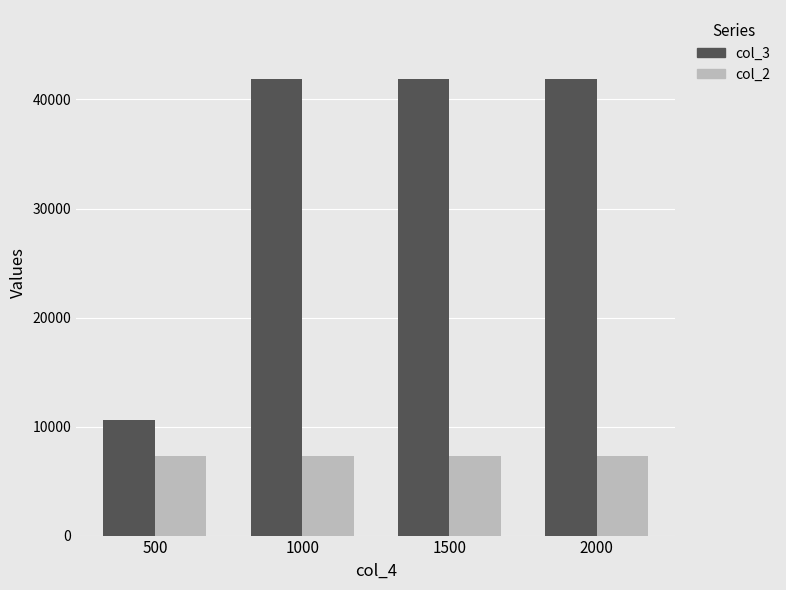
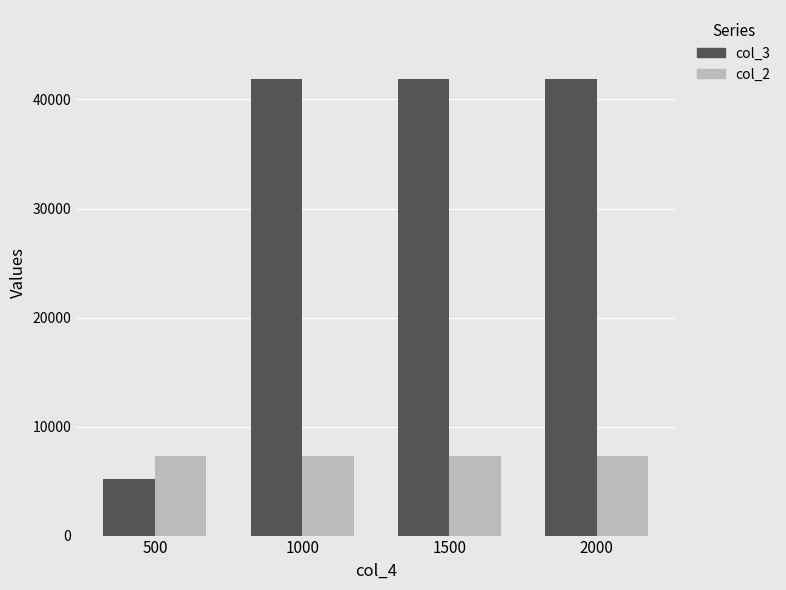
  {
    "col_3": {
-     "500": 10600,
+     "500": 5200,
      "1000": 41900,
      "1500": 41900,
      "2000": 41900
    },
    "col_2": {
      "500": 7300,
      "1000": 7300,
      "1500": 7300,
      "2000": 7300
    }
  }
